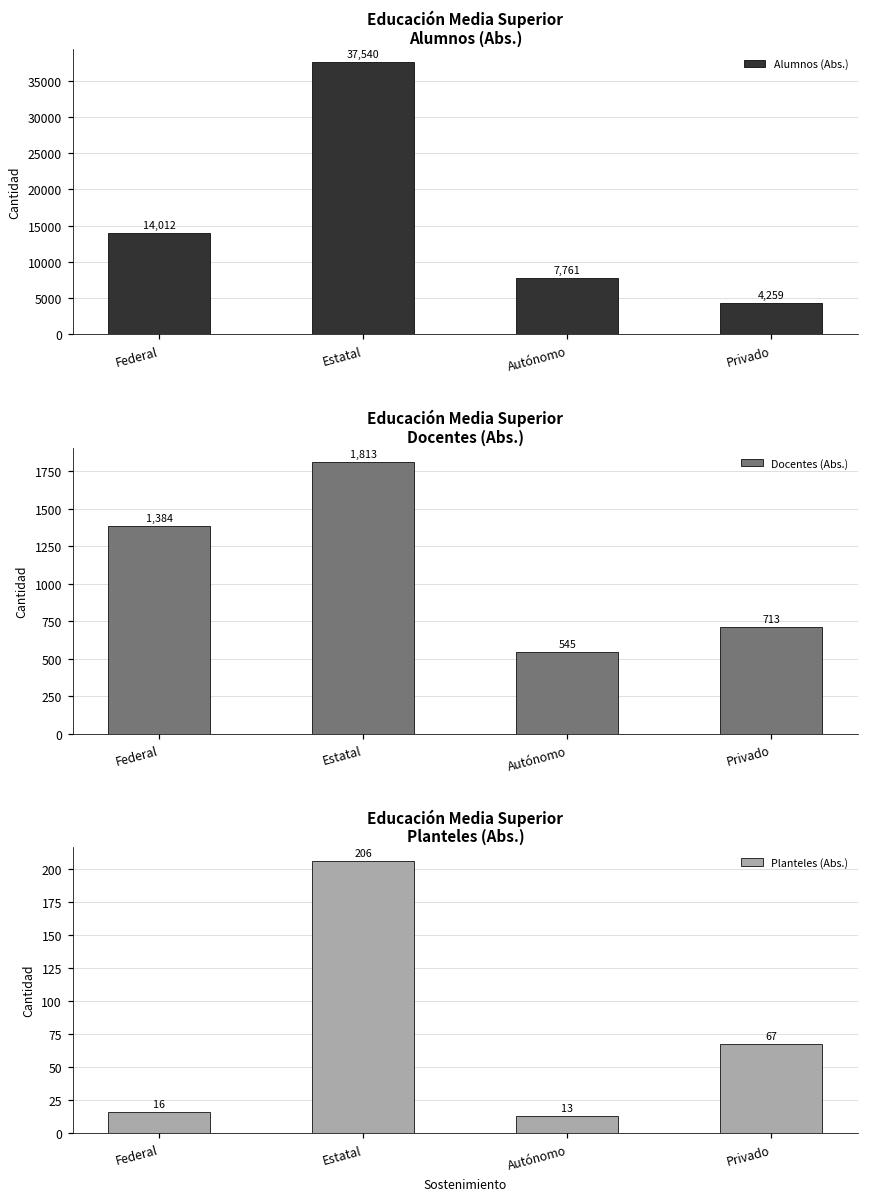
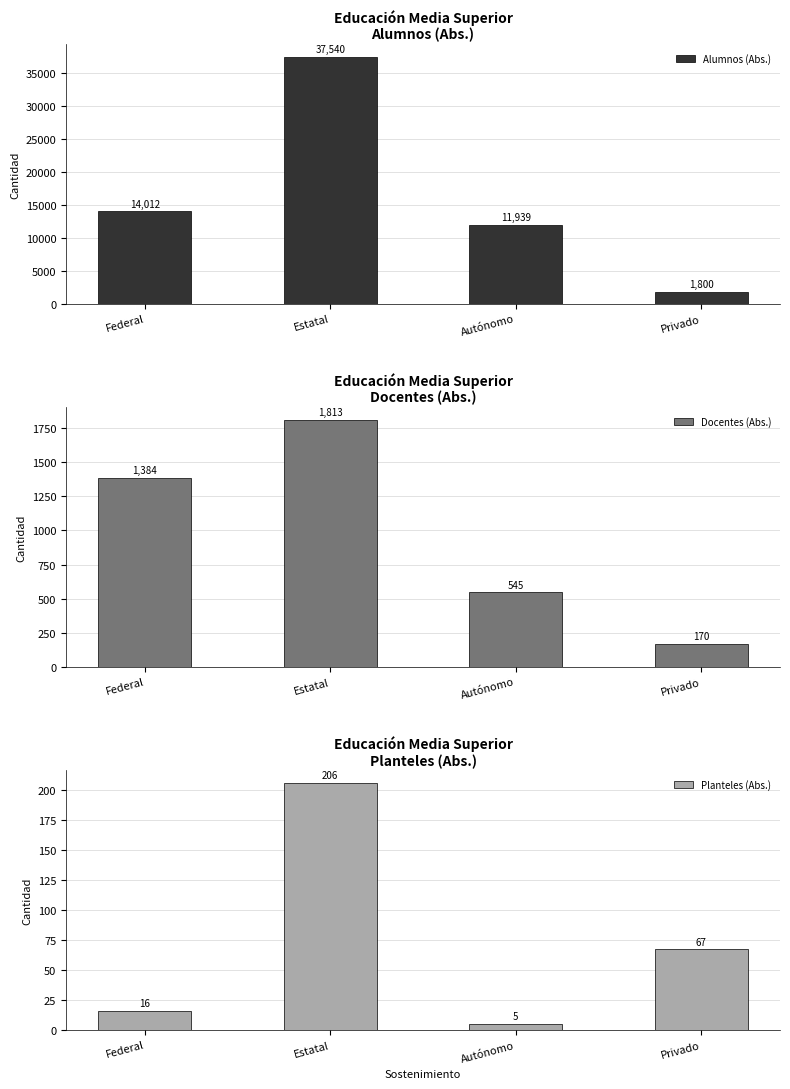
  {
    "Educación Media Superior Alumnos (Abs.)": {
      "Federal": "14,012",
      "Estatal": "37,540",
-     "Autónomo": "7,761",
-     "Privado": "4,259"
+     "Autónomo": "11,939",
+     "Privado": "1,800"
    },
    "Educación Media Superior Docentes (Abs.)": {
      "Federal": "1,384",
      "Estatal": "1,813",
      "Autónomo": "545",
-     "Privado": "713"
+     "Privado": "170"
    },
    "Educación Media Superior Planteles (Abs.)": {
      "Federal": "16",
      "Estatal": "206",
-     "Autónomo": "13",
+     "Autónomo": "5",
      "Privado": "67"
    }
  }
